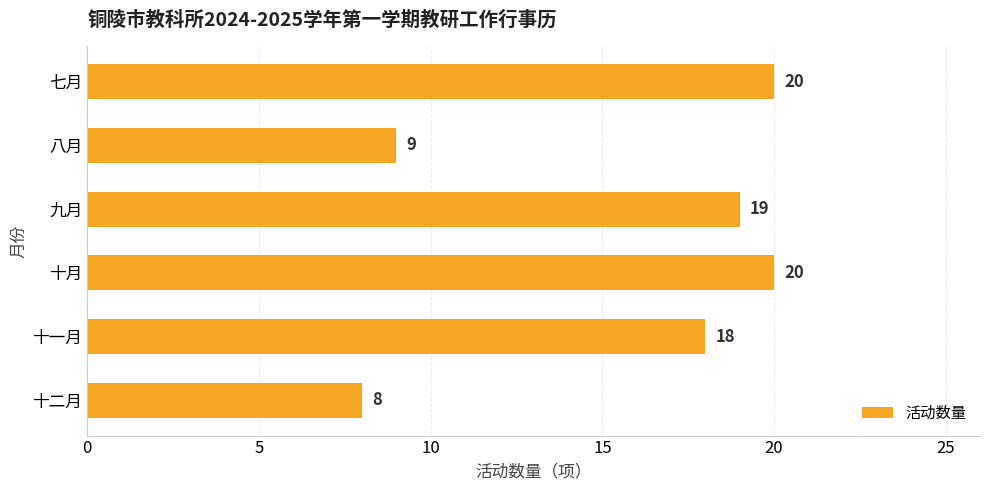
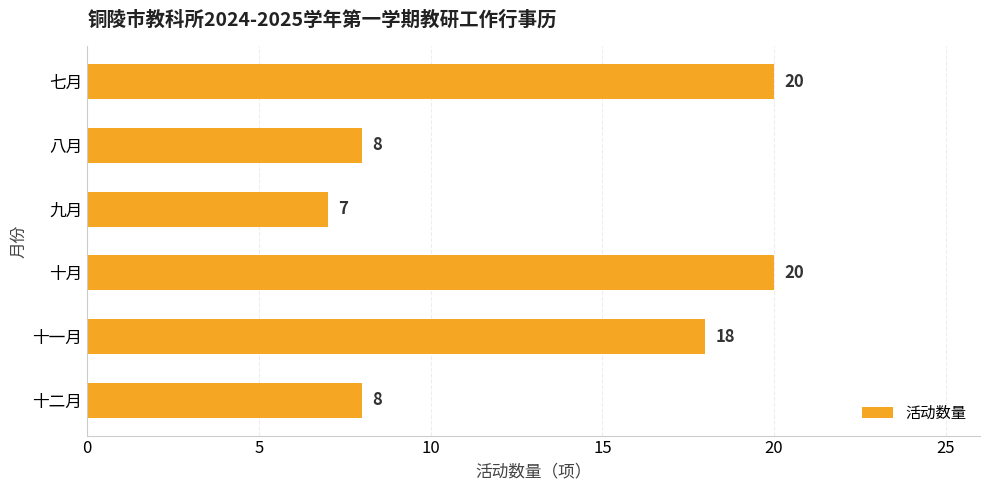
  {
    "七月": 20,
-   "八月": 9,
-   "九月": 19,
+   "八月": 8,
+   "九月": 7,
    "十月": 20,
    "十一月": 18,
    "十二月": 8
  }
